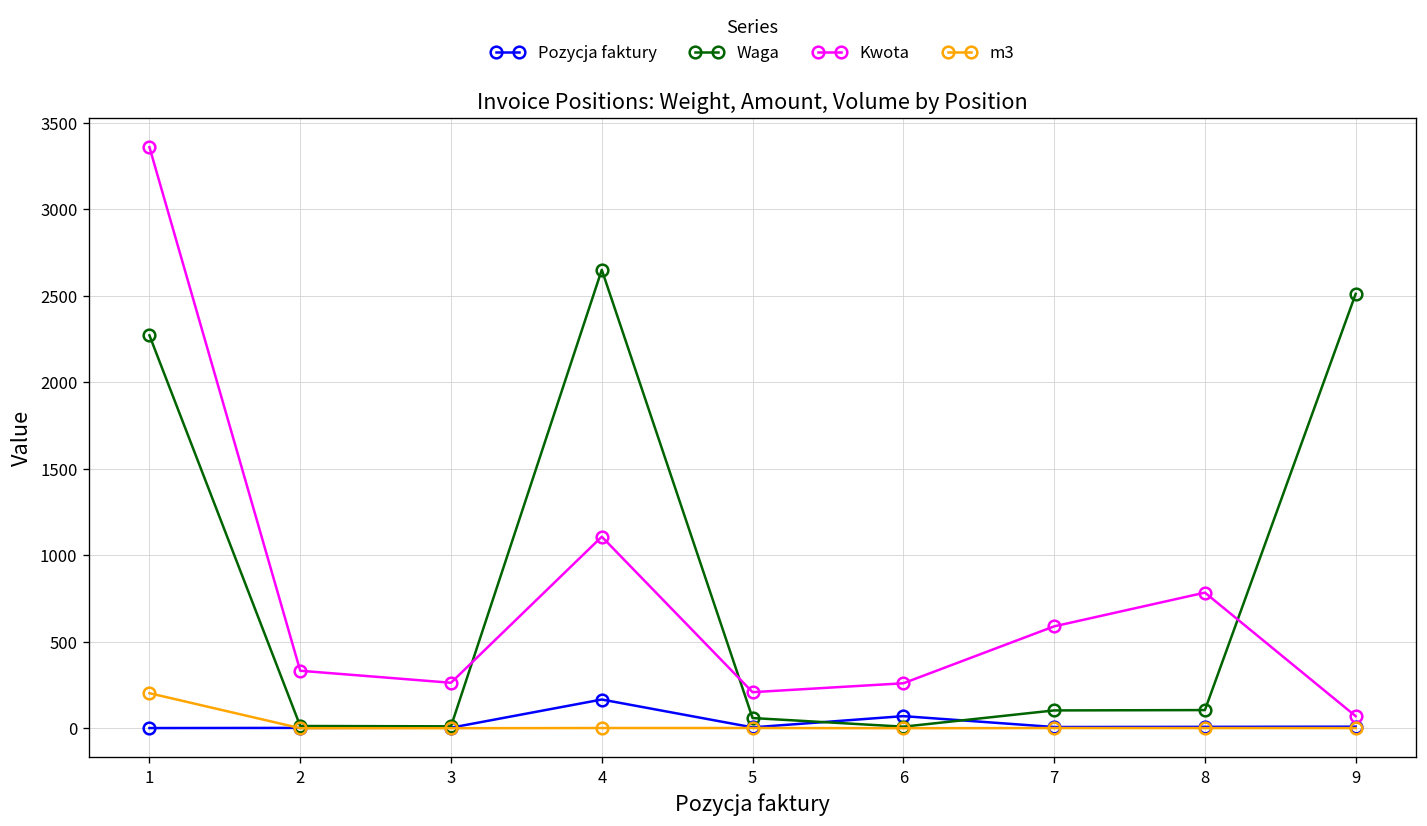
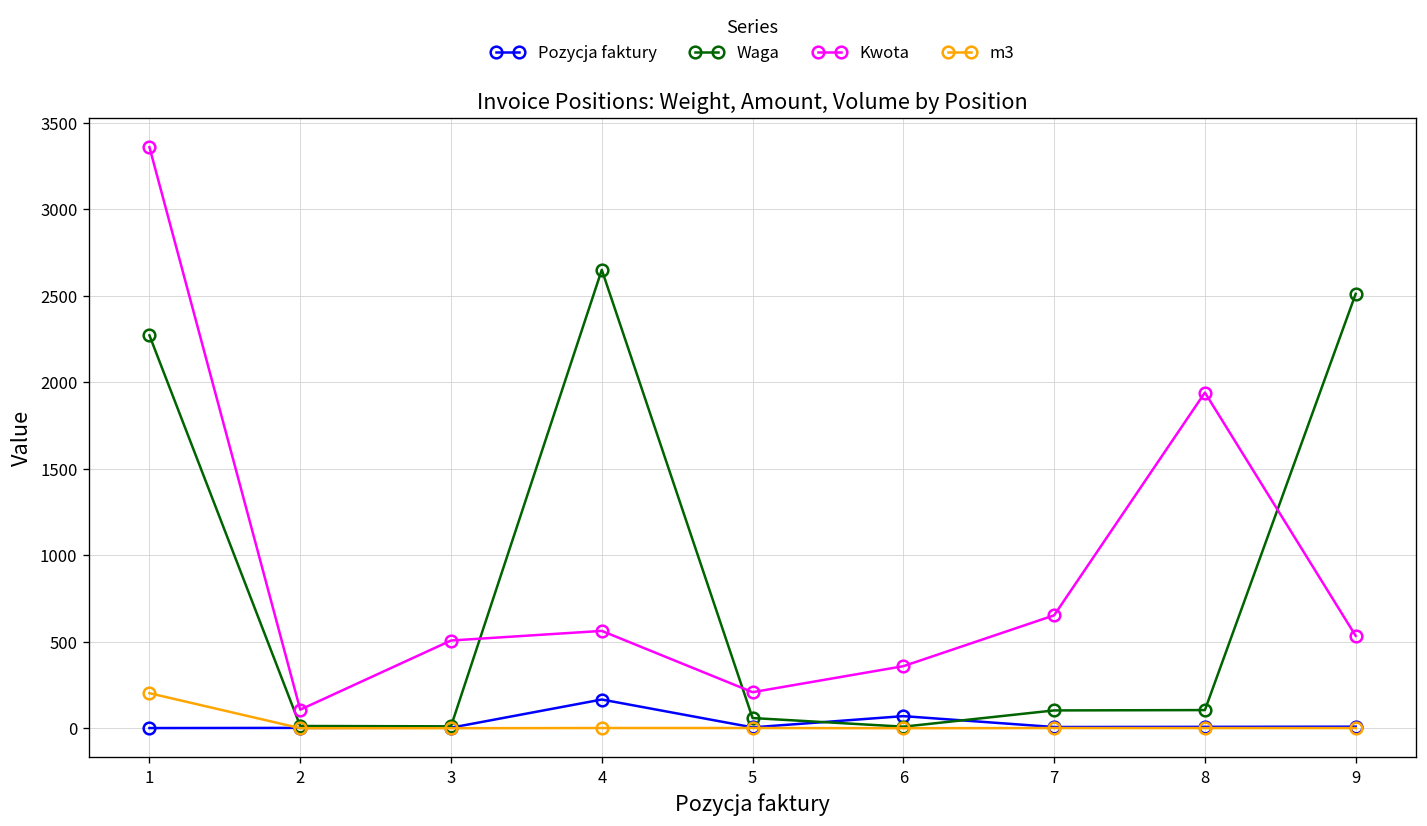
  {
    "Pozycja faktury": {
      "1": 0,
      "4": 170,
      "6": 70
    },
    "Waga": {
      "1": 2270,
      "4": 2650,
      "5": 60,
      "7": 100,
      "8": 110,
      "9": 2510
    },
    "Kwota": {
      "1": 3360,
-     "2": 330,
-     "3": 260,
-     "4": 1110,
+     "2": 110,
+     "3": 510,
+     "4": 560,
      "5": 210,
-     "6": 260,
-     "7": 590,
-     "8": 780,
-     "9": 70
+     "6": 360,
+     "7": 650,
+     "8": 1940,
+     "9": 530
    },
    "m3": {
      "1": 200,
      "4": 0
    }
  }
